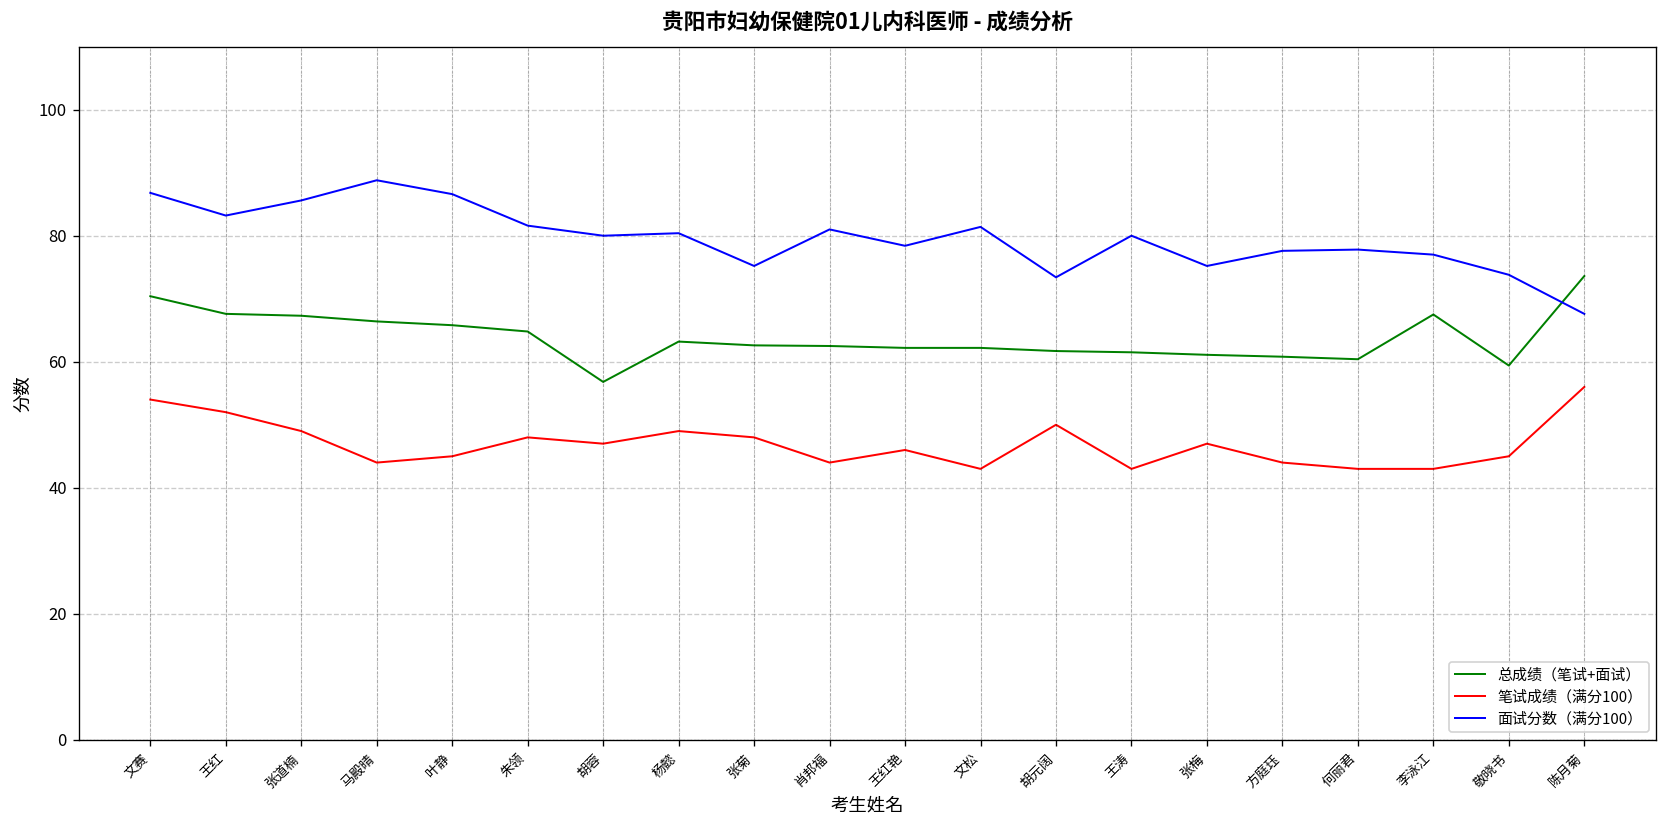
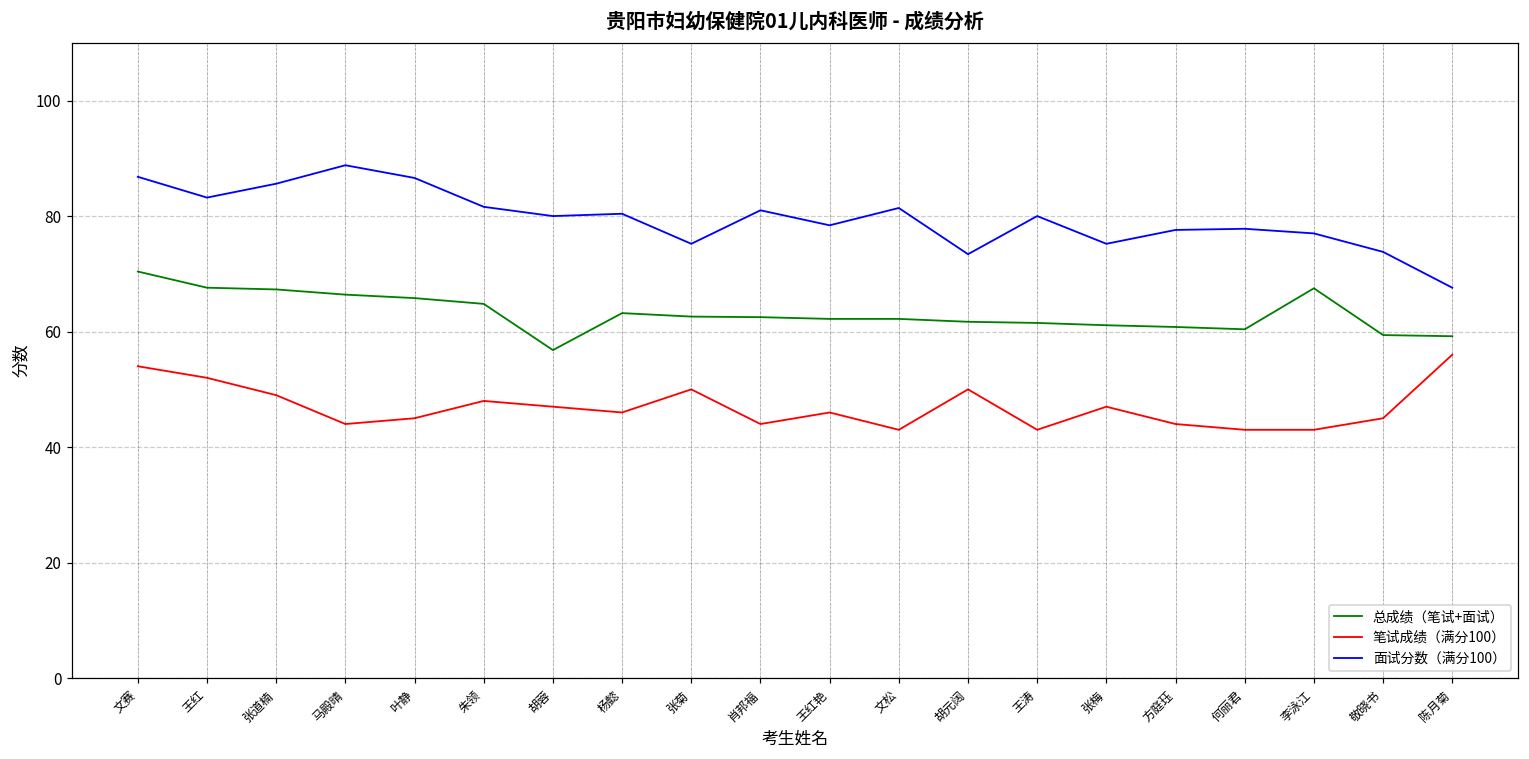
  {
    "总成绩（笔试+面试）": {
      "文赛": 70,
      "王红": 68,
      "张道楠": 67,
      "马殿晴": 66,
      "叶静": 66,
      "朱领": 65,
      "胡蓉": 57,
      "杨懿": 63,
      "张菊": 63,
      "肖邦福": 63,
      "王红艳": 62,
      "文松": 62,
      "胡元阔": 62,
      "王涛": 62,
      "张梅": 61,
      "方庭珏": 61,
      "何丽君": 60,
      "李泳江": 68,
      "敬晓书": 59,
-     "陈月菊": 74
+     "陈月菊": 59
    },
    "笔试成绩（满分100）": {
      "文赛": 54,
      "王红": 52,
      "张道楠": 49,
      "马殿晴": 44,
      "叶静": 45,
      "朱领": 48,
      "胡蓉": 47,
-     "杨懿": 49,
-     "张菊": 48,
+     "杨懿": 46,
+     "张菊": 50,
      "肖邦福": 44,
      "王红艳": 46,
      "文松": 43,
      "胡元阔": 50,
      "王涛": 43,
      "张梅": 47,
      "方庭珏": 44,
      "何丽君": 43,
      "李泳江": 43,
      "敬晓书": 45,
      "陈月菊": 56
    },
    "面试分数（满分100）": {
      "文赛": 87,
      "王红": 83,
      "张道楠": 86,
      "马殿晴": 89,
      "叶静": 87,
      "朱领": 82,
      "胡蓉": 80,
      "杨懿": 80,
      "张菊": 75,
      "肖邦福": 81,
      "王红艳": 78,
      "文松": 81,
      "胡元阔": 73,
      "王涛": 80,
      "张梅": 75,
      "方庭珏": 78,
      "何丽君": 78,
      "李泳江": 77,
      "敬晓书": 74,
      "陈月菊": 68
    }
  }
